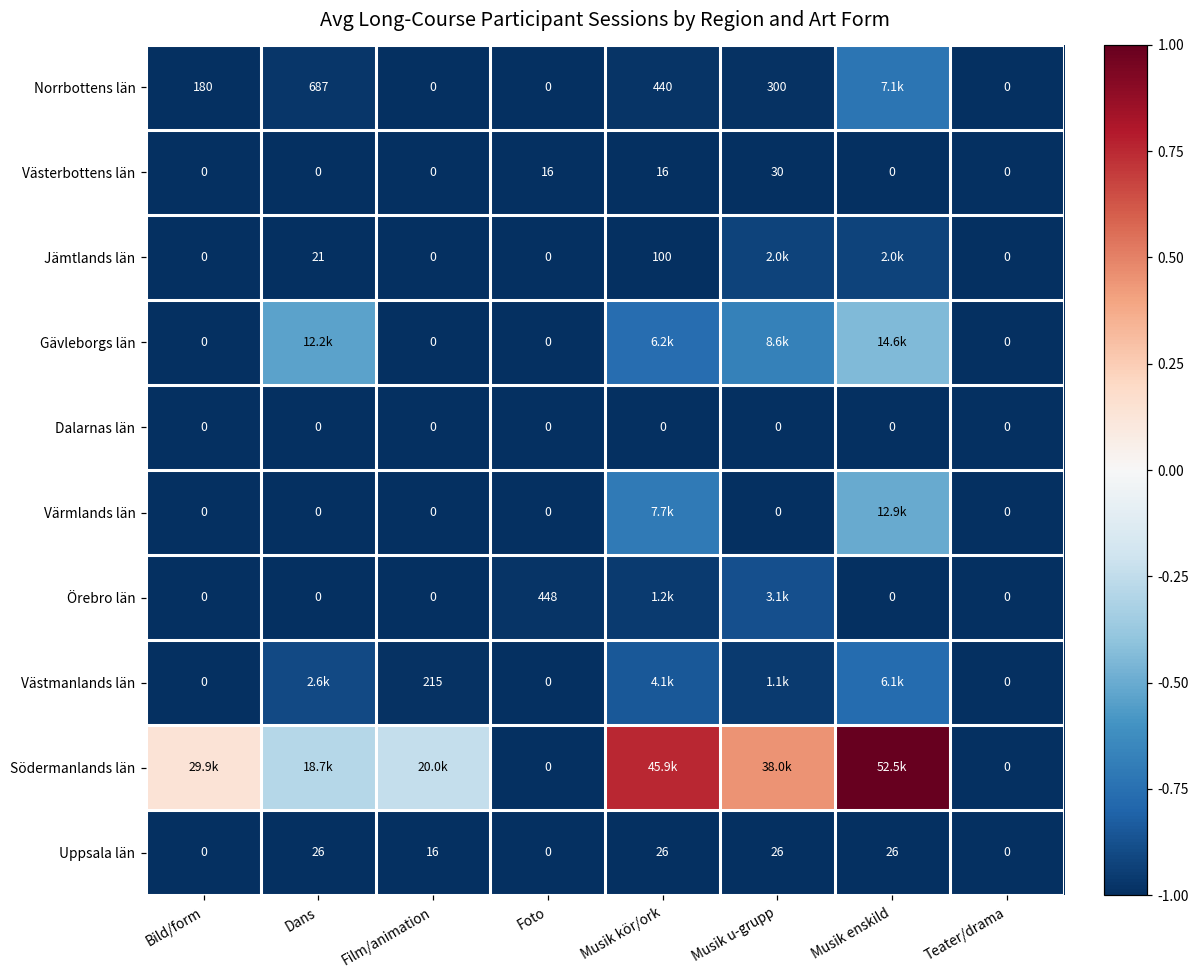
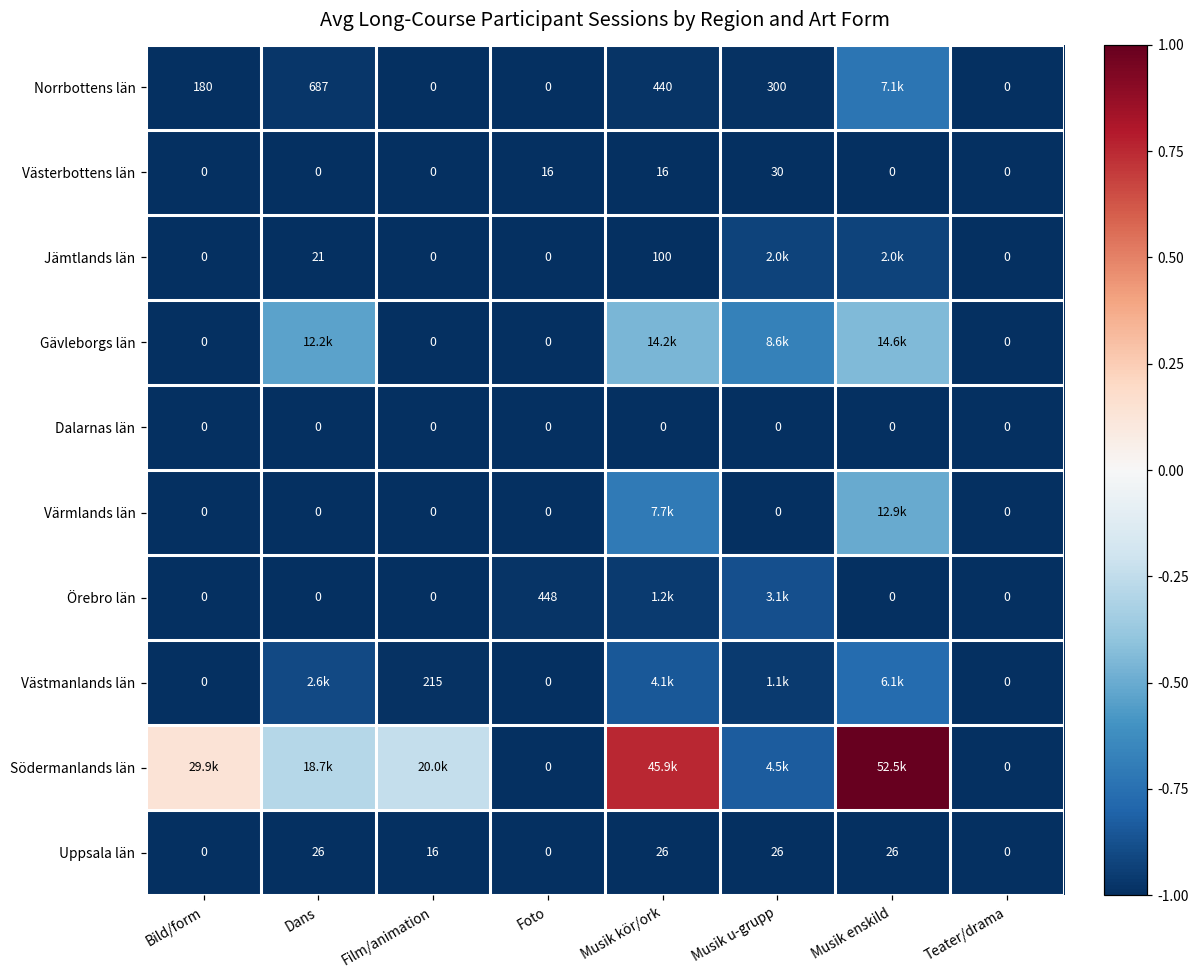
  {
    "Norrbottens län": {
      "Bild/form": "180",
      "Dans": "687",
      "Film/animation": "0",
      "Foto": "0",
      "Musik kör/ork": "440",
      "Musik u-grupp": "300",
      "Musik enskild": "7.1k",
      "Teater/drama": "0"
    },
    "Västerbottens län": {
      "Bild/form": "0",
      "Dans": "0",
      "Film/animation": "0",
      "Foto": "16",
      "Musik kör/ork": "16",
      "Musik u-grupp": "30",
      "Musik enskild": "0",
      "Teater/drama": "0"
    },
    "Jämtlands län": {
      "Bild/form": "0",
      "Dans": "21",
      "Film/animation": "0",
      "Foto": "0",
      "Musik kör/ork": "100",
      "Musik u-grupp": "2.0k",
      "Musik enskild": "2.0k",
      "Teater/drama": "0"
    },
    "Gävleborgs län": {
      "Bild/form": "0",
      "Dans": "12.2k",
      "Film/animation": "0",
      "Foto": "0",
-     "Musik kör/ork": "6.2k",
+     "Musik kör/ork": "14.2k",
      "Musik u-grupp": "8.6k",
      "Musik enskild": "14.6k",
      "Teater/drama": "0"
    },
    "Dalarnas län": {
      "Bild/form": "0",
      "Dans": "0",
      "Film/animation": "0",
      "Foto": "0",
      "Musik kör/ork": "0",
      "Musik u-grupp": "0",
      "Musik enskild": "0",
      "Teater/drama": "0"
    },
    "Värmlands län": {
      "Bild/form": "0",
      "Dans": "0",
      "Film/animation": "0",
      "Foto": "0",
      "Musik kör/ork": "7.7k",
      "Musik u-grupp": "0",
      "Musik enskild": "12.9k",
      "Teater/drama": "0"
    },
    "Örebro län": {
      "Bild/form": "0",
      "Dans": "0",
      "Film/animation": "0",
      "Foto": "448",
      "Musik kör/ork": "1.2k",
      "Musik u-grupp": "3.1k",
      "Musik enskild": "0",
      "Teater/drama": "0"
    },
    "Västmanlands län": {
      "Bild/form": "0",
      "Dans": "2.6k",
      "Film/animation": "215",
      "Foto": "0",
      "Musik kör/ork": "4.1k",
      "Musik u-grupp": "1.1k",
      "Musik enskild": "6.1k",
      "Teater/drama": "0"
    },
    "Södermanlands län": {
      "Bild/form": "29.9k",
      "Dans": "18.7k",
      "Film/animation": "20.0k",
      "Foto": "0",
      "Musik kör/ork": "45.9k",
-     "Musik u-grupp": "38.0k",
+     "Musik u-grupp": "4.5k",
      "Musik enskild": "52.5k",
      "Teater/drama": "0"
    },
    "Uppsala län": {
      "Bild/form": "0",
      "Dans": "26",
      "Film/animation": "16",
      "Foto": "0",
      "Musik kör/ork": "26",
      "Musik u-grupp": "26",
      "Musik enskild": "26",
      "Teater/drama": "0"
    }
  }
